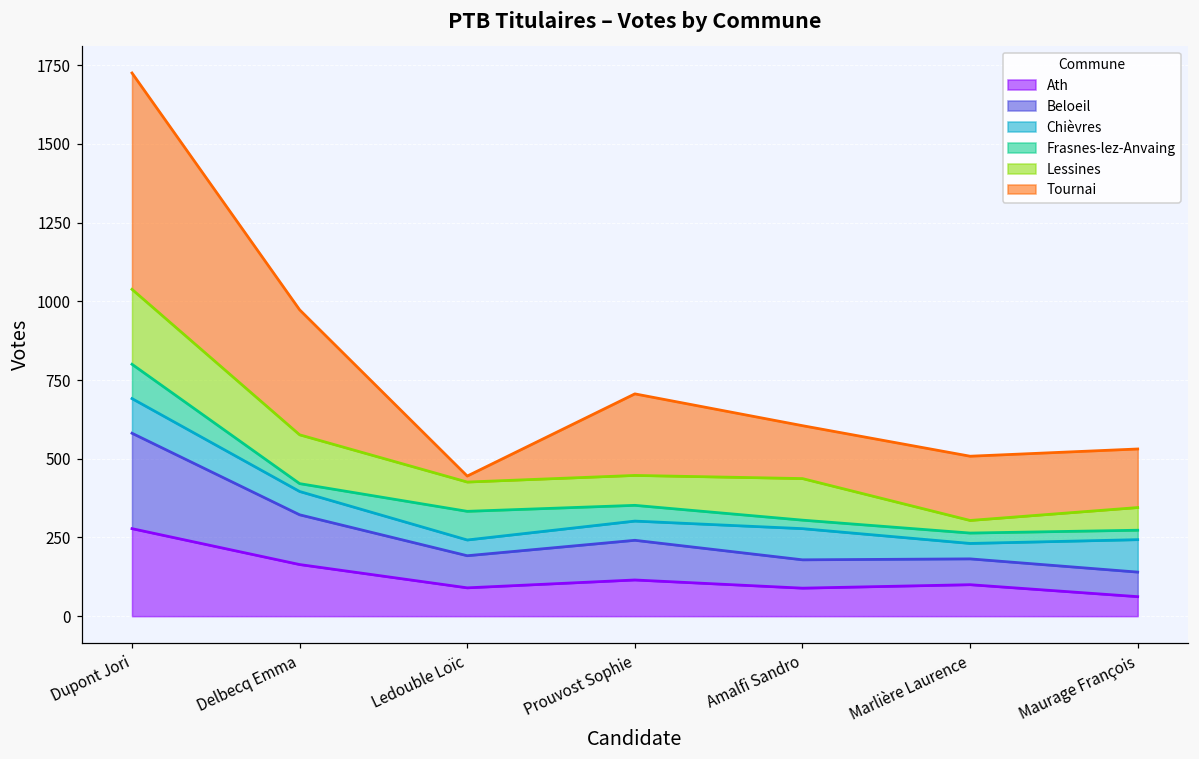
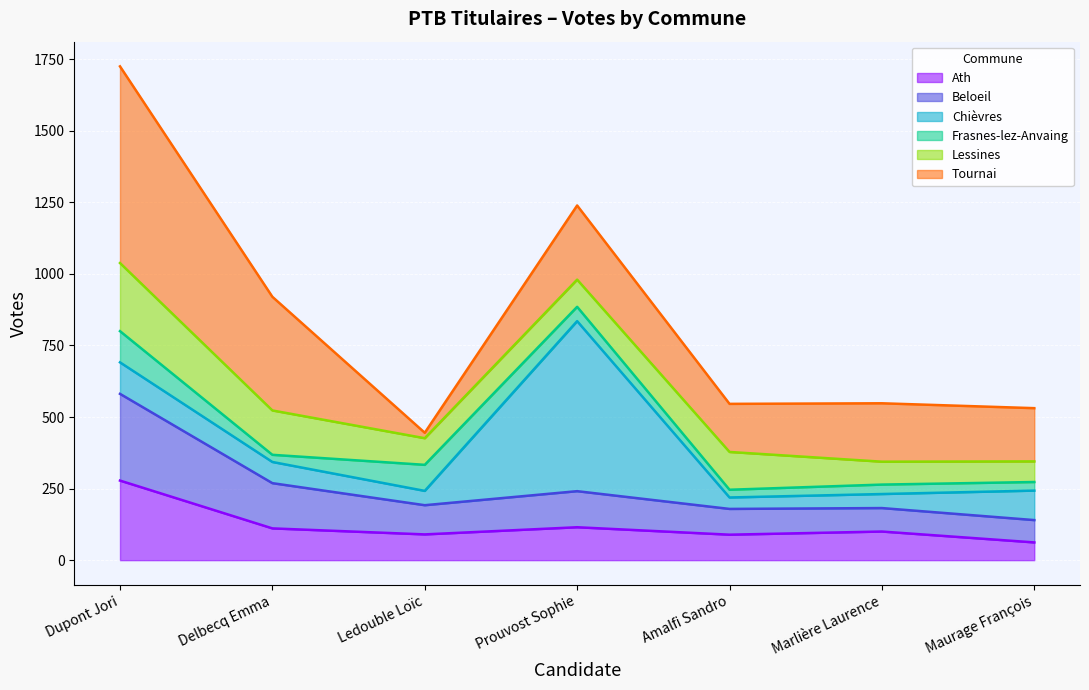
  {
    "Ath": {
      "Dupont Jori": 280,
-     "Delbecq Emma": 160,
+     "Delbecq Emma": 110,
      "Ledouble Loïc": 90,
      "Prouvost Sophie": 120,
      "Amalfi Sandro": 90,
      "Marlière Laurence": 100,
      "Maurage François": 60
    },
    "Beloeil": {
      "Dupont Jori": 300,
      "Delbecq Emma": 160,
      "Ledouble Loïc": 100,
      "Prouvost Sophie": 130,
      "Amalfi Sandro": 90,
      "Marlière Laurence": 80,
      "Maurage François": 80
    },
    "Chièvres": {
      "Dupont Jori": 110,
      "Delbecq Emma": 70,
      "Ledouble Loïc": 50,
-     "Prouvost Sophie": 60,
-     "Amalfi Sandro": 100,
+     "Prouvost Sophie": 590,
+     "Amalfi Sandro": 40,
      "Marlière Laurence": 50,
      "Maurage François": 100
    },
    "Frasnes-lez-Anvaing": {
      "Dupont Jori": 110,
      "Delbecq Emma": 30,
      "Ledouble Loïc": 90,
      "Prouvost Sophie": 50,
      "Amalfi Sandro": 30,
      "Marlière Laurence": 30,
      "Maurage François": 30
    },
    "Lessines": {
      "Dupont Jori": 240,
      "Delbecq Emma": 160,
      "Ledouble Loïc": 90,
      "Prouvost Sophie": 100,
      "Amalfi Sandro": 130,
-     "Marlière Laurence": 40,
+     "Marlière Laurence": 80,
      "Maurage François": 70
    },
    "Tournai": {
      "Dupont Jori": 690,
      "Delbecq Emma": 400,
      "Ledouble Loïc": 20,
      "Prouvost Sophie": 260,
      "Amalfi Sandro": 170,
      "Marlière Laurence": 200,
      "Maurage François": 190
    }
  }
